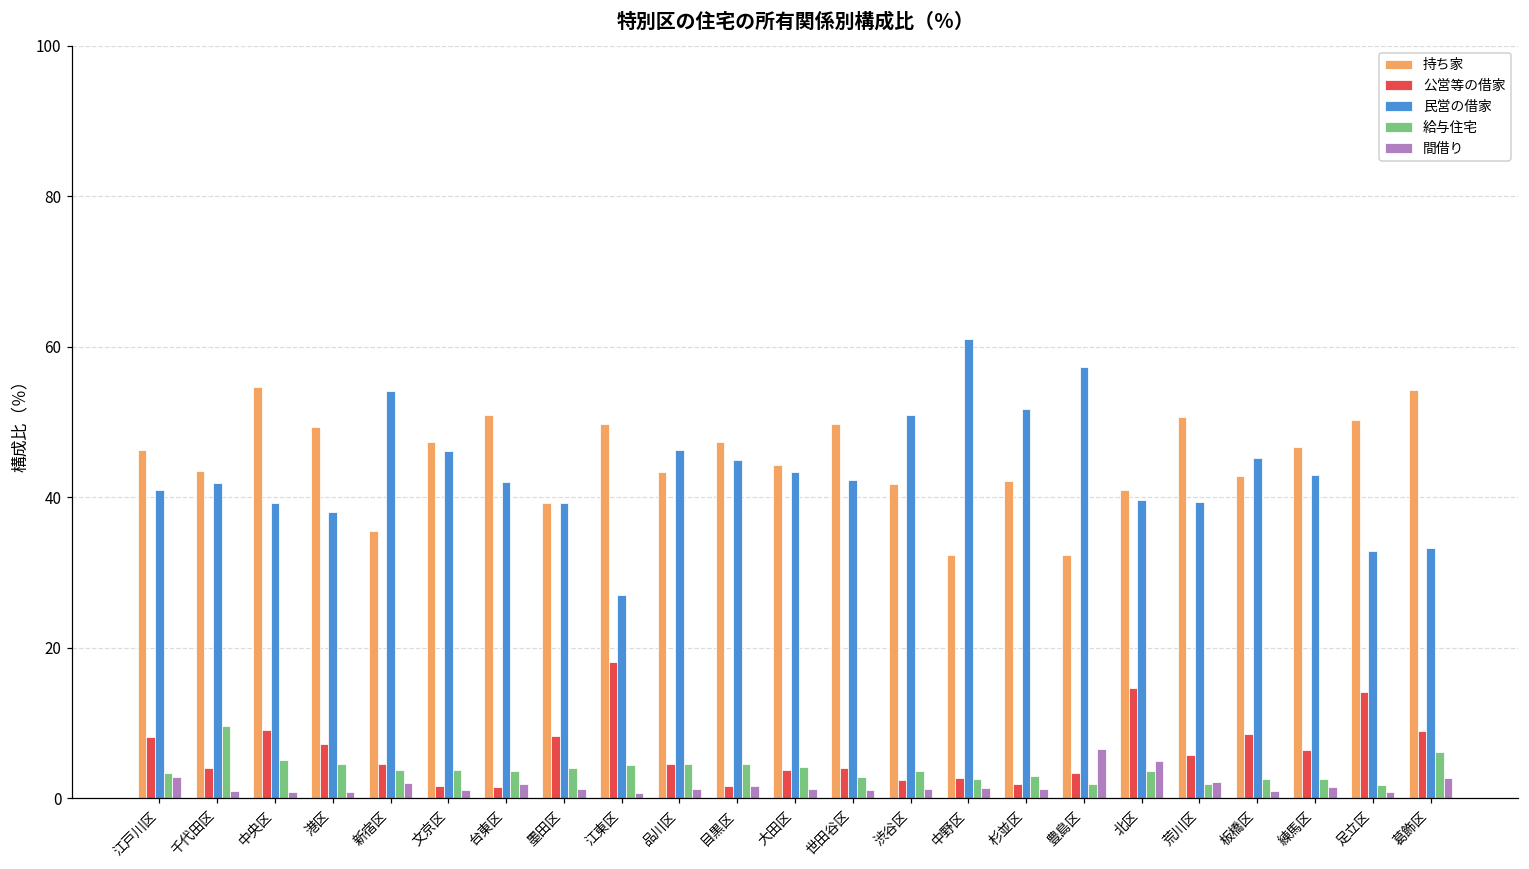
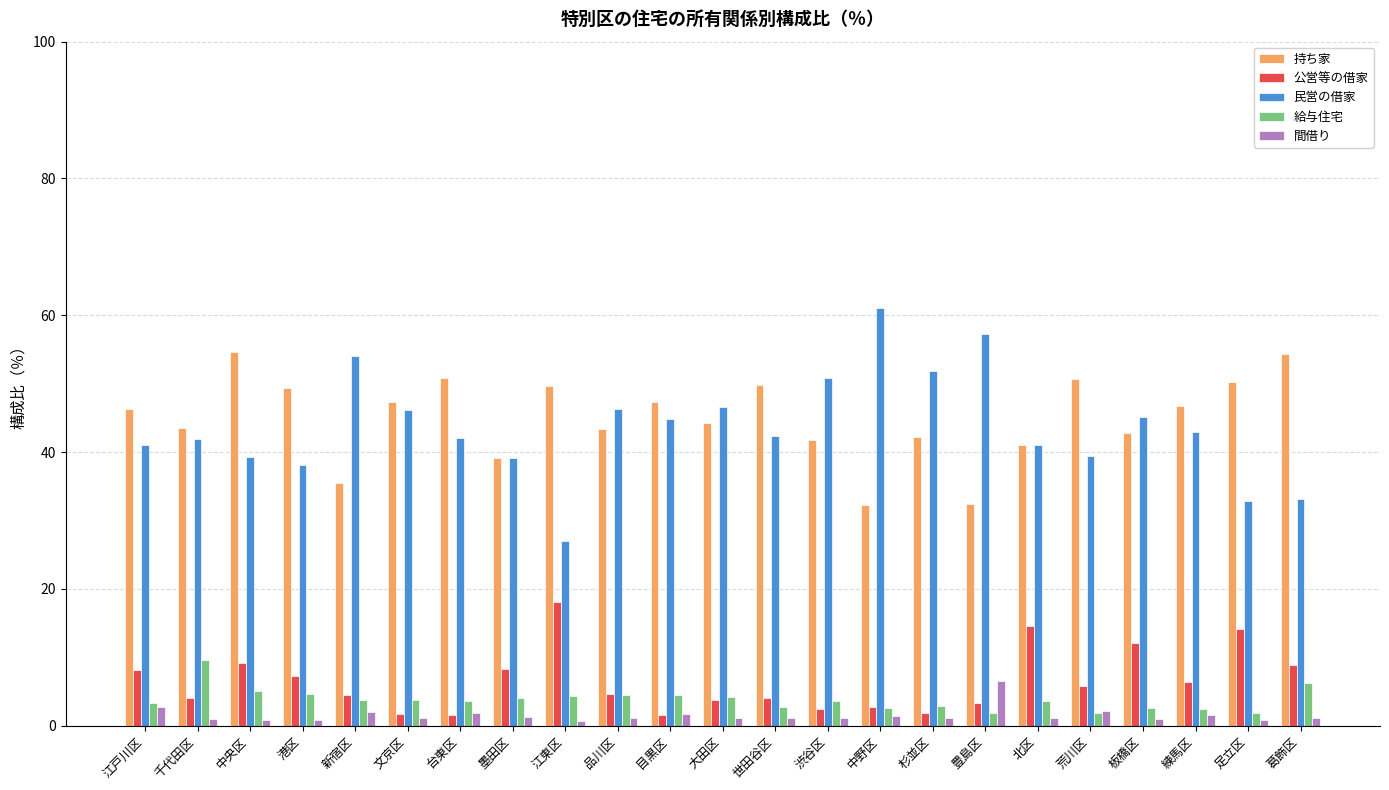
  {
    "持ち家": {
      "江戸川区": 46,
      "千代田区": 44,
      "中央区": 55,
      "港区": 49,
      "新宿区": 36,
      "文京区": 47,
      "台東区": 51,
      "墨田区": 39,
      "江東区": 50,
      "品川区": 43,
      "目黒区": 47,
      "大田区": 44,
      "世田谷区": 50,
      "渋谷区": 42,
      "中野区": 32,
      "杉並区": 42,
      "豊島区": 32,
      "北区": 41,
      "荒川区": 51,
      "板橋区": 43,
      "練馬区": 47,
      "足立区": 50,
      "葛飾区": 54
    },
    "公営等の借家": {
      "江戸川区": 8,
      "千代田区": 4,
      "中央区": 9,
      "港区": 7,
      "新宿区": 5,
      "文京区": 2,
      "台東区": 2,
      "墨田区": 8,
      "江東区": 18,
      "品川区": 5,
      "目黒区": 2,
      "大田区": 4,
      "世田谷区": 4,
      "渋谷区": 2,
      "中野区": 3,
      "杉並区": 2,
      "豊島区": 3,
      "北区": 15,
      "荒川区": 6,
-     "板橋区": 9,
+     "板橋区": 12,
      "練馬区": 6,
      "足立区": 14,
      "葛飾区": 9
    },
    "民営の借家": {
      "江戸川区": 41,
      "千代田区": 42,
      "中央区": 39,
      "港区": 38,
      "新宿区": 54,
      "文京区": 46,
      "台東区": 42,
      "墨田区": 39,
      "江東区": 27,
      "品川区": 46,
      "目黒区": 45,
-     "大田区": 43,
+     "大田区": 47,
      "世田谷区": 42,
      "渋谷区": 51,
      "中野区": 61,
      "杉並区": 52,
      "豊島区": 57,
-     "北区": 40,
+     "北区": 41,
      "荒川区": 39,
      "板橋区": 45,
      "練馬区": 43,
      "足立区": 33,
      "葛飾区": 33
    },
    "給与住宅": {
      "江戸川区": 3,
      "千代田区": 10,
      "中央区": 5,
      "港区": 5,
      "新宿区": 4,
      "文京区": 4,
      "台東区": 4,
      "墨田区": 4,
      "江東区": 4,
      "品川区": 5,
      "目黒区": 5,
      "大田区": 4,
      "世田谷区": 3,
      "渋谷区": 4,
      "中野区": 3,
      "杉並区": 3,
      "豊島区": 2,
      "北区": 4,
      "荒川区": 2,
      "板橋区": 3,
      "練馬区": 3,
      "足立区": 2,
      "葛飾区": 6
    },
    "間借り": {
      "江戸川区": 3,
      "千代田区": 1,
      "中央区": 1,
      "港区": 1,
      "新宿区": 2,
      "文京区": 1,
      "台東区": 2,
      "墨田区": 1,
      "江東区": 1,
      "品川区": 1,
      "目黒区": 2,
      "大田区": 1,
      "世田谷区": 1,
      "渋谷区": 1,
      "中野区": 1,
      "杉並区": 1,
      "豊島区": 7,
-     "北区": 5,
+     "北区": 1,
      "荒川区": 2,
      "板橋区": 1,
      "練馬区": 2,
      "足立区": 1,
-     "葛飾区": 3
+     "葛飾区": 1
    }
  }
